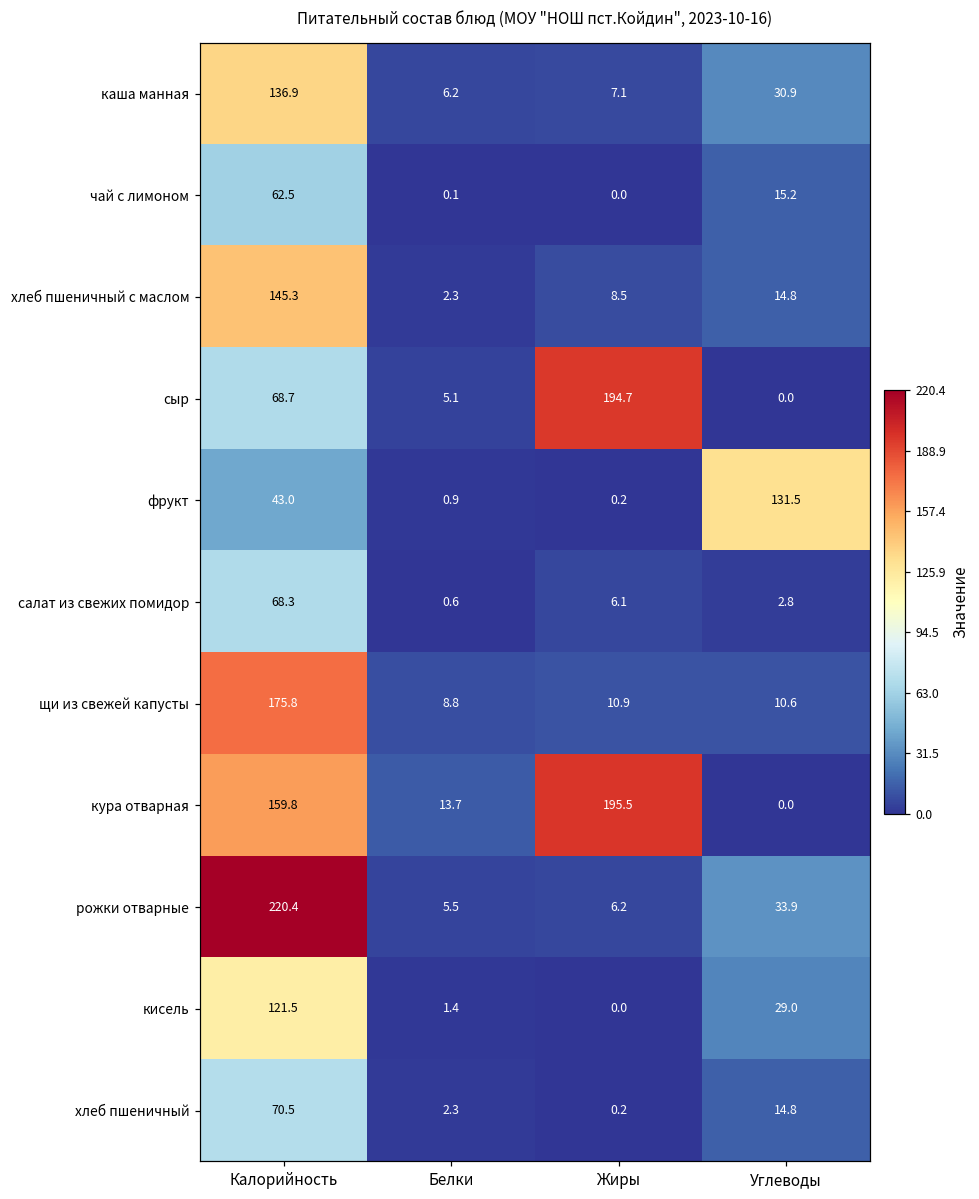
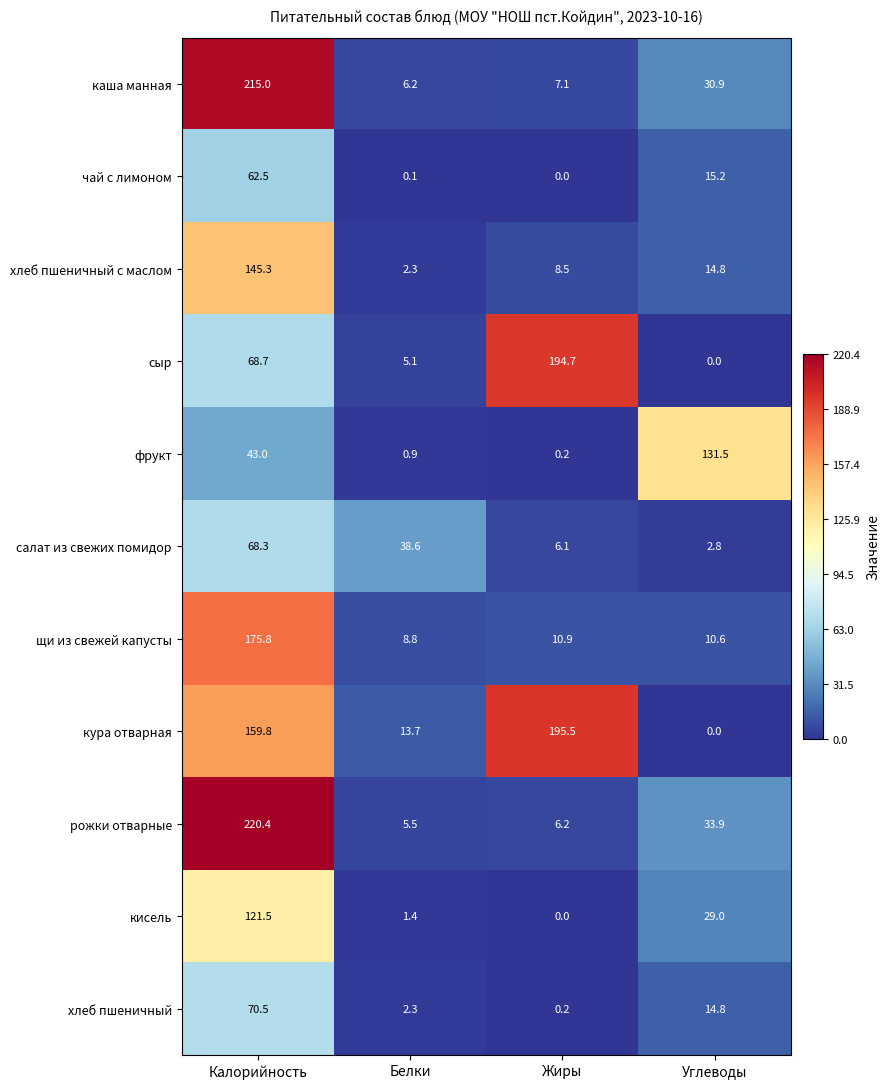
  {
    "каша манная": {
-     "Калорийность": 136.9,
+     "Калорийность": 215.0,
      "Белки": 6.2,
      "Жиры": 7.1,
      "Углеводы": 30.9
    },
    "чай с лимоном": {
      "Калорийность": 62.5,
      "Белки": 0.1,
      "Жиры": 0.0,
      "Углеводы": 15.2
    },
    "хлеб пшеничный с маслом": {
      "Калорийность": 145.3,
      "Белки": 2.3,
      "Жиры": 8.5,
      "Углеводы": 14.8
    },
    "сыр": {
      "Калорийность": 68.7,
      "Белки": 5.1,
      "Жиры": 194.7,
      "Углеводы": 0.0
    },
    "фрукт": {
      "Калорийность": 43.0,
      "Белки": 0.9,
      "Жиры": 0.2,
      "Углеводы": 131.5
    },
    "салат из свежих помидор": {
      "Калорийность": 68.3,
-     "Белки": 0.6,
+     "Белки": 38.6,
      "Жиры": 6.1,
      "Углеводы": 2.8
    },
    "щи из свежей капусты": {
      "Калорийность": 175.8,
      "Белки": 8.8,
      "Жиры": 10.9,
      "Углеводы": 10.6
    },
    "кура отварная": {
      "Калорийность": 159.8,
      "Белки": 13.7,
      "Жиры": 195.5,
      "Углеводы": 0.0
    },
    "рожки отварные": {
      "Калорийность": 220.4,
      "Белки": 5.5,
      "Жиры": 6.2,
      "Углеводы": 33.9
    },
    "кисель": {
      "Калорийность": 121.5,
      "Белки": 1.4,
      "Жиры": 0.0,
      "Углеводы": 29.0
    },
    "хлеб пшеничный": {
      "Калорийность": 70.5,
      "Белки": 2.3,
      "Жиры": 0.2,
      "Углеводы": 14.8
    }
  }
